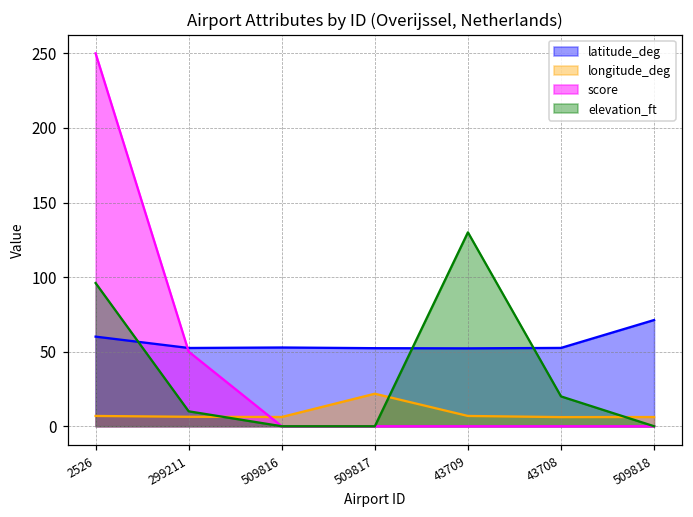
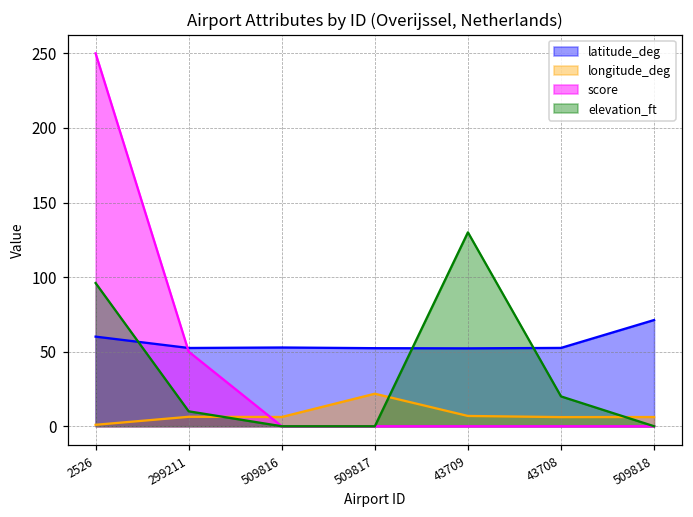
  {
    "latitude_deg": {
      "2526": 60,
      "299211": 52,
      "509816": 53,
      "509817": 52,
      "43709": 52,
      "43708": 53,
      "509818": 71
    },
    "longitude_deg": {
-     "2526": 7,
+     "2526": 1,
      "299211": 6,
      "509816": 6,
      "509817": 22,
      "43709": 7,
      "43708": 6,
      "509818": 6
    },
    "score": {
      "2526": 250,
      "299211": 50,
      "43709": 0,
      "43708": 0
    },
    "elevation_ft": {
      "2526": 96,
      "299211": 10,
      "43709": 130,
      "43708": 20
    }
  }
